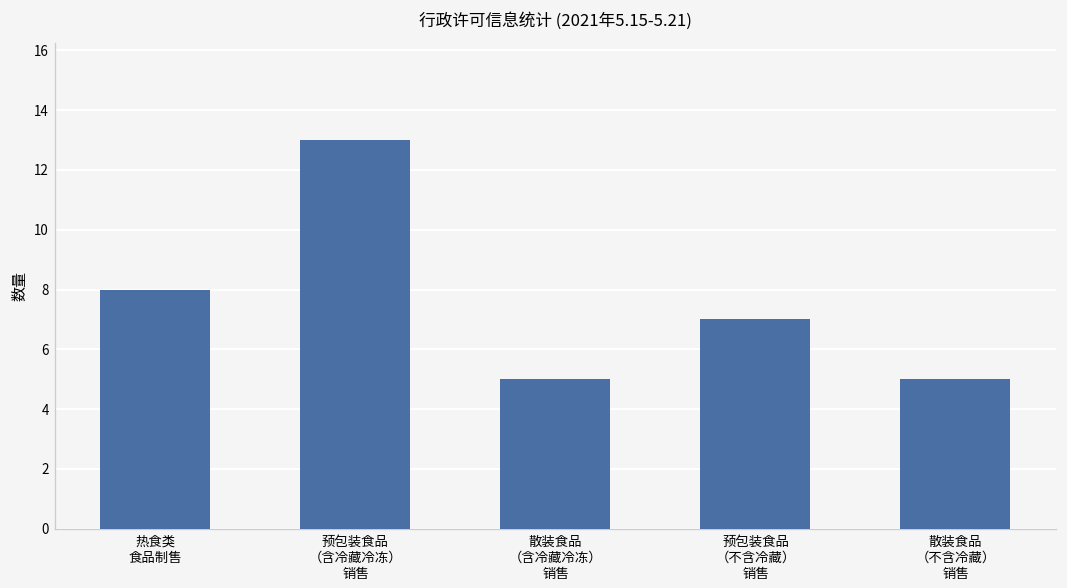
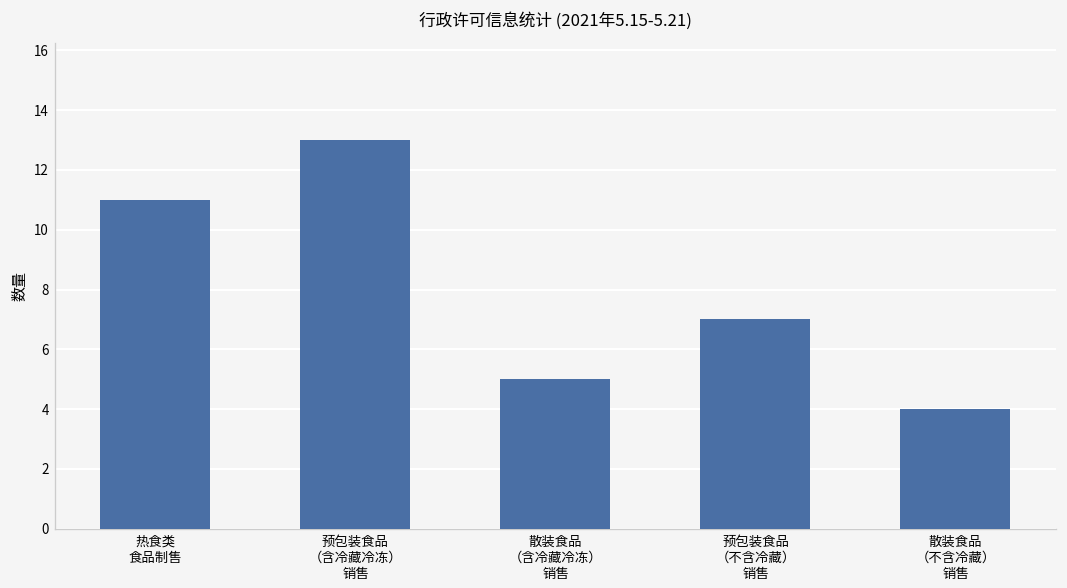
  {
-   "热食类 食品制售": 8,
+   "热食类 食品制售": 11,
    "预包装食品 （含冷藏冷冻） 销售": 13,
    "散装食品 （含冷藏冷冻） 销售": 5,
    "预包装食品 （不含冷藏） 销售": 7,
-   "散装食品 （不含冷藏） 销售": 5
+   "散装食品 （不含冷藏） 销售": 4
  }
